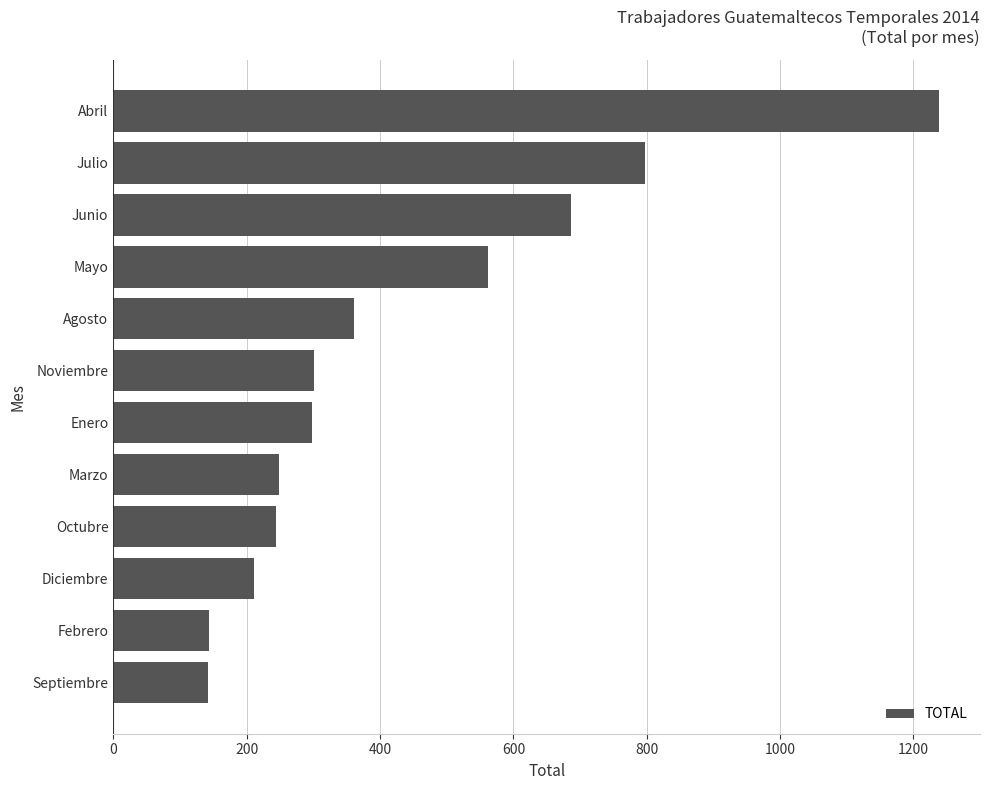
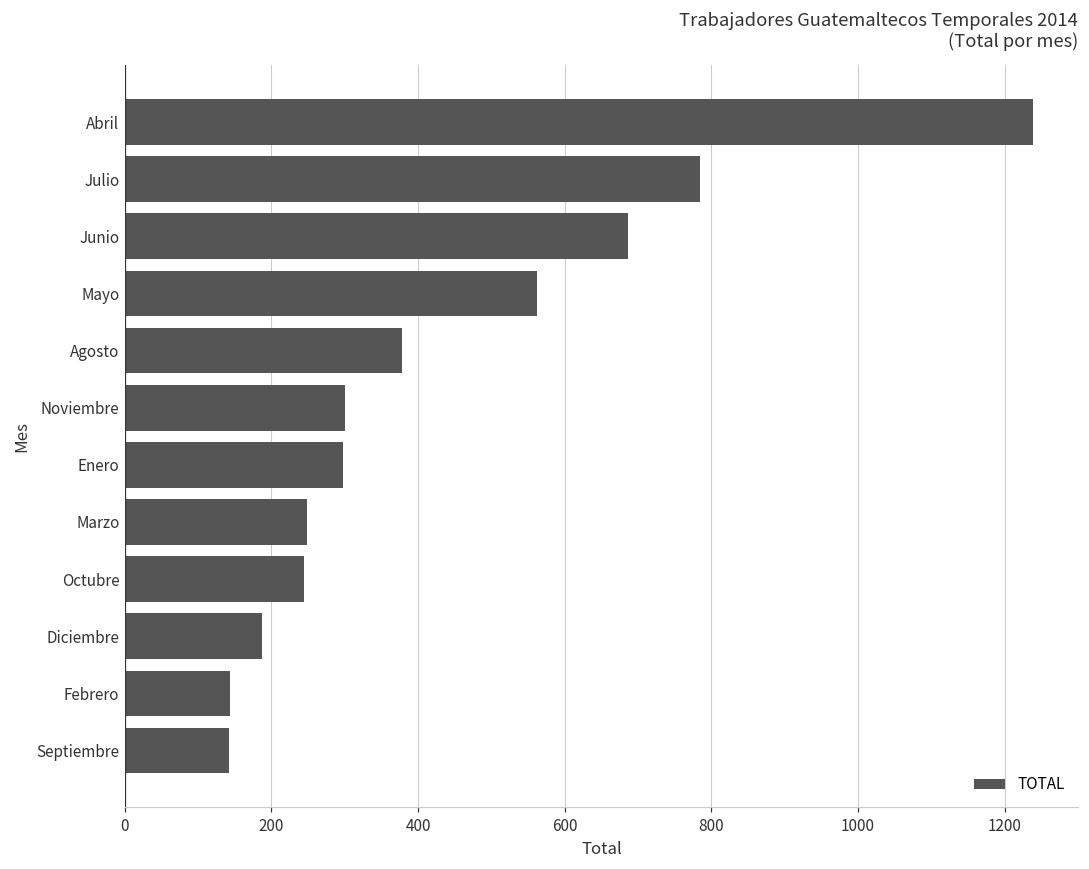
  {
    "Abril": 1240,
-   "Julio": 800,
+   "Julio": 790,
    "Junio": 690,
    "Mayo": 560,
-   "Agosto": 360,
+   "Agosto": 380,
    "Noviembre": 300,
    "Enero": 300,
    "Marzo": 250,
    "Octubre": 240,
-   "Diciembre": 210,
+   "Diciembre": 190,
    "Febrero": 140,
    "Septiembre": 140
  }
